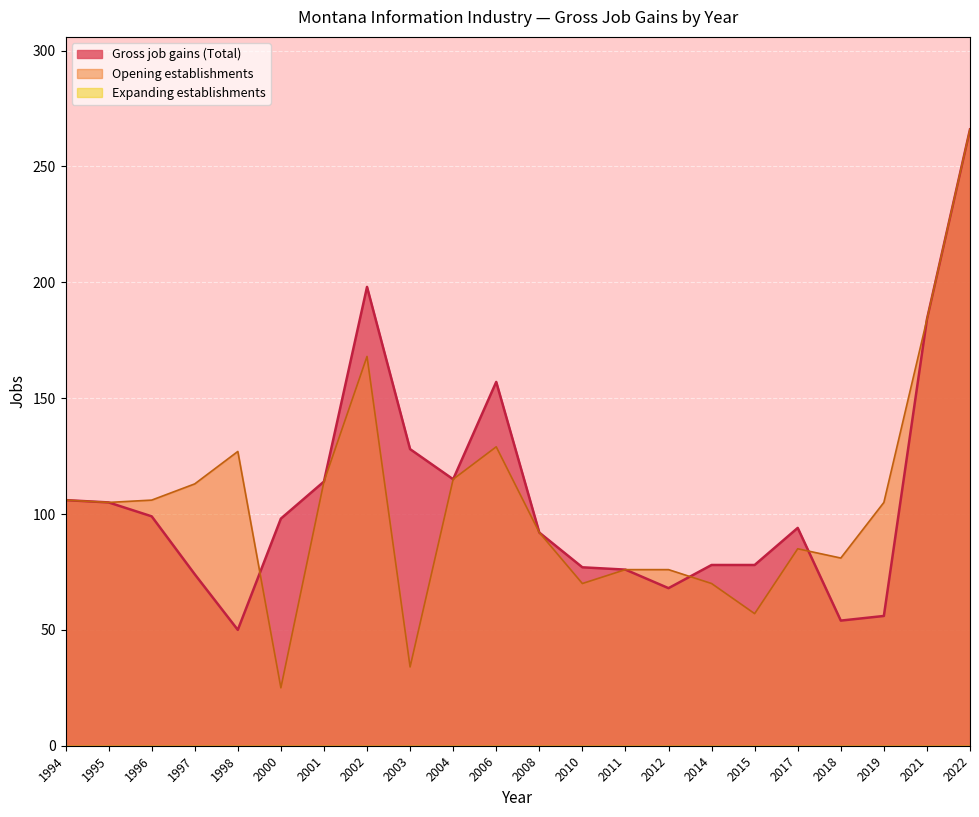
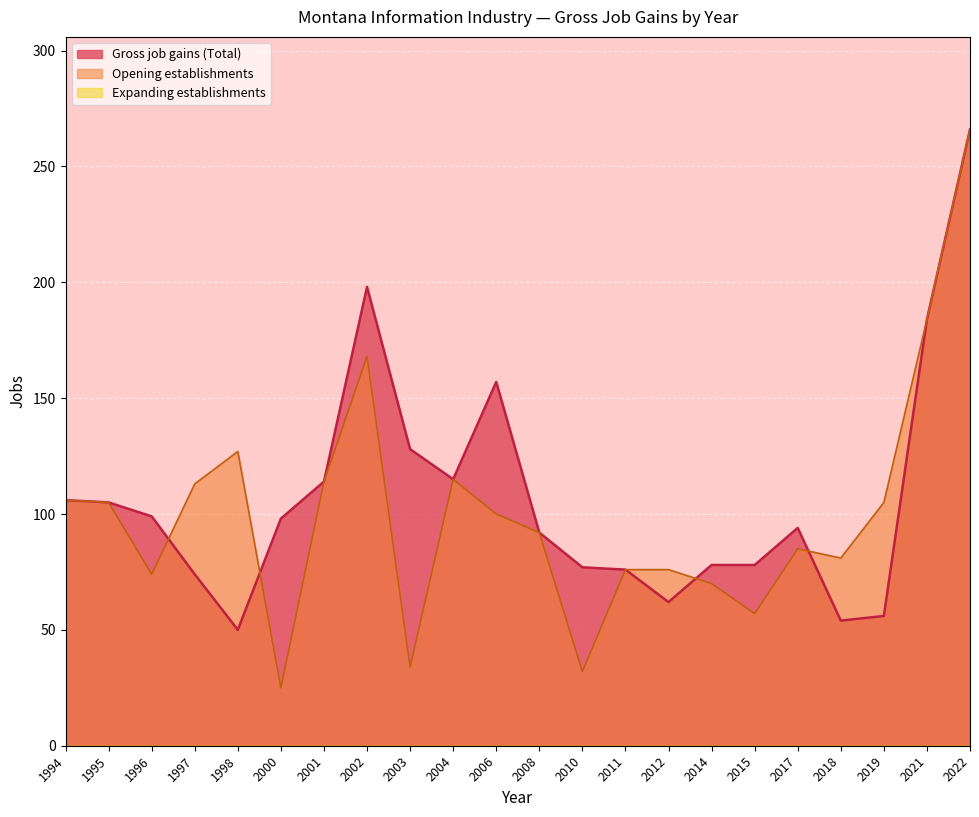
  {
    "Gross job gains (Total)": {
      "1996": 99,
      "1997": 74,
      "1998": 50,
      "2000": 98,
      "2002": 198,
      "2003": 128,
      "2006": 157,
      "2010": 77,
-     "2012": 68,
+     "2012": 62,
      "2014": 78,
      "2015": 78,
      "2017": 94,
      "2018": 54,
      "2019": 56
    },
    "Opening establishments": {
-     "1996": 106,
+     "1996": 74,
      "1997": 113,
      "1998": 127,
      "2000": 25,
      "2002": 168,
      "2003": 34,
-     "2006": 129,
-     "2010": 70,
+     "2006": 100,
+     "2010": 32,
      "2012": 76,
      "2014": 70,
      "2015": 57,
      "2017": 85,
      "2018": 81,
      "2019": 105
    },
    "Expanding establishments": {
      "1994": 0,
      "1995": 0,
      "1996": 0,
      "1997": 0,
      "1998": 0,
      "2000": 0,
      "2001": 0,
      "2002": 0,
      "2003": 0,
      "2004": 0,
      "2006": 0,
      "2008": 0,
      "2010": 0,
      "2011": 0,
      "2012": 0,
      "2014": 0,
      "2015": 0,
      "2017": 0,
      "2018": 0,
      "2019": 0,
      "2021": 0,
      "2022": 0
    }
  }
